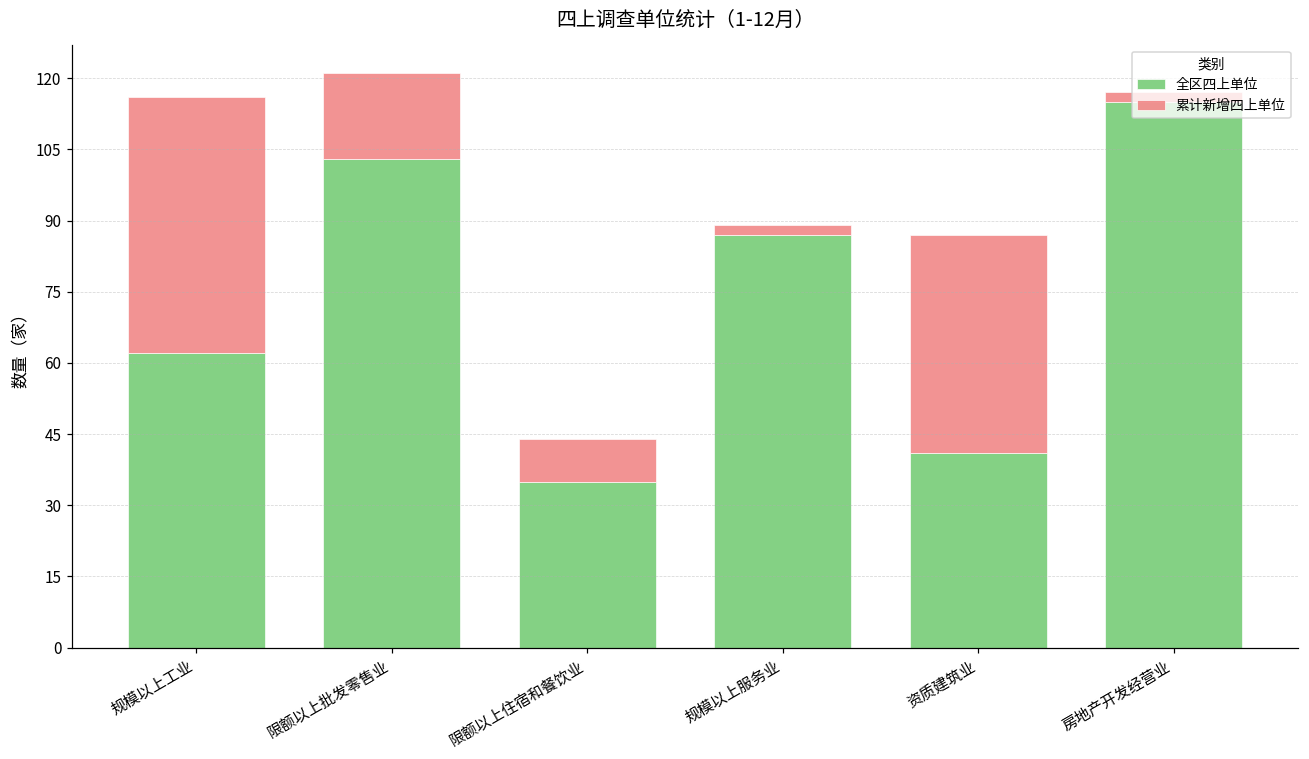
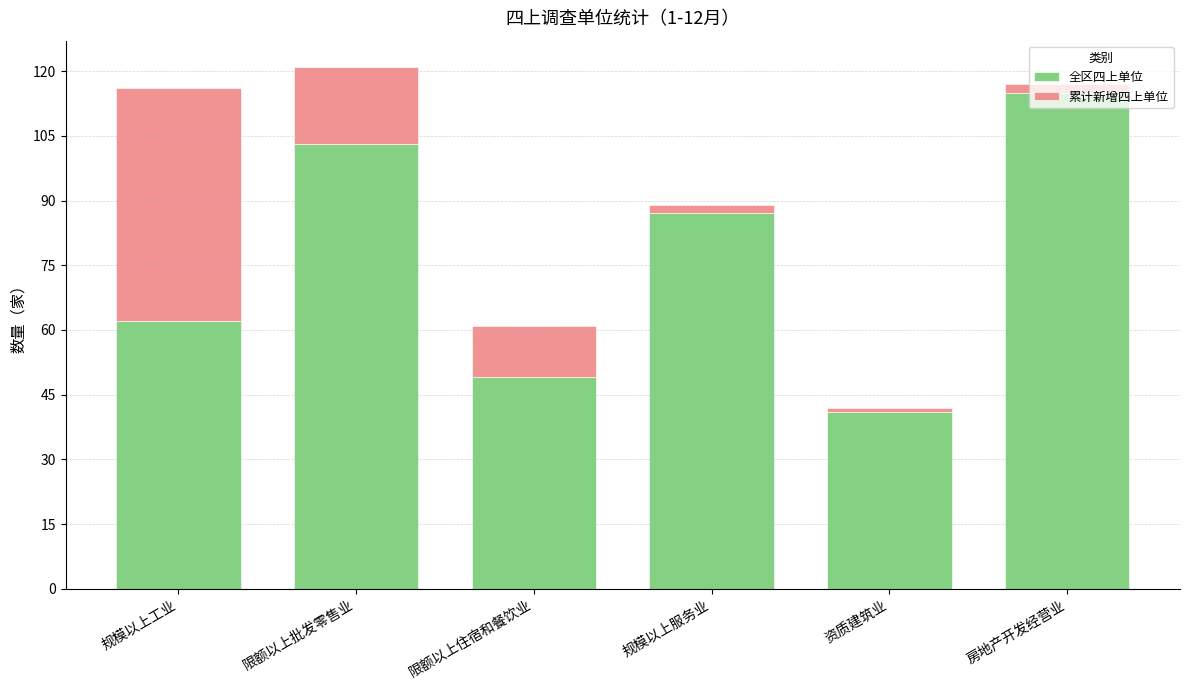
  {
    "全区四上单位": {
      "规模以上工业": 62,
      "限额以上批发零售业": 103,
-     "限额以上住宿和餐饮业": 35,
+     "限额以上住宿和餐饮业": 49,
      "规模以上服务业": 87,
      "资质建筑业": 41
    },
    "累计新增四上单位": {
      "规模以上工业": 54,
      "限额以上批发零售业": 18,
-     "限额以上住宿和餐饮业": 9,
+     "限额以上住宿和餐饮业": 12,
      "规模以上服务业": 2,
-     "资质建筑业": 46
+     "资质建筑业": 1
    }
  }
